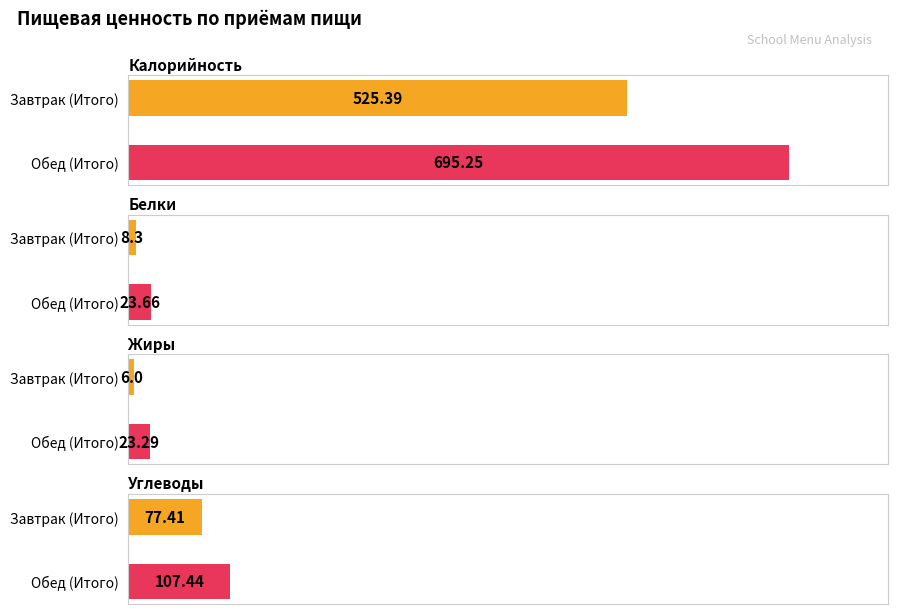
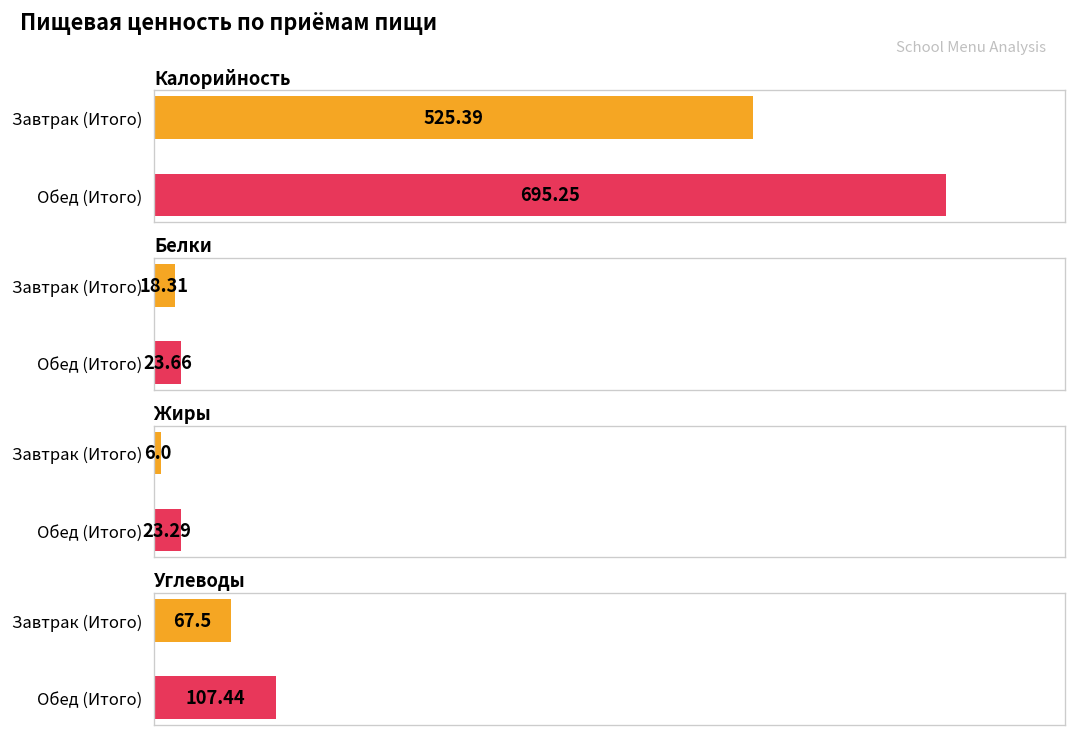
  {
    "Калорийность": {
      "Завтрак (Итого)": 525.39,
      "Обед (Итого)": 695.25
    },
    "Белки": {
-     "Завтрак (Итого)": 8.3,
+     "Завтрак (Итого)": 18.31,
      "Обед (Итого)": 23.66
    },
    "Жиры": {
      "Завтрак (Итого)": 6.0,
      "Обед (Итого)": 23.29
    },
    "Углеводы": {
-     "Завтрак (Итого)": 77.41,
+     "Завтрак (Итого)": 67.5,
      "Обед (Итого)": 107.44
    }
  }
